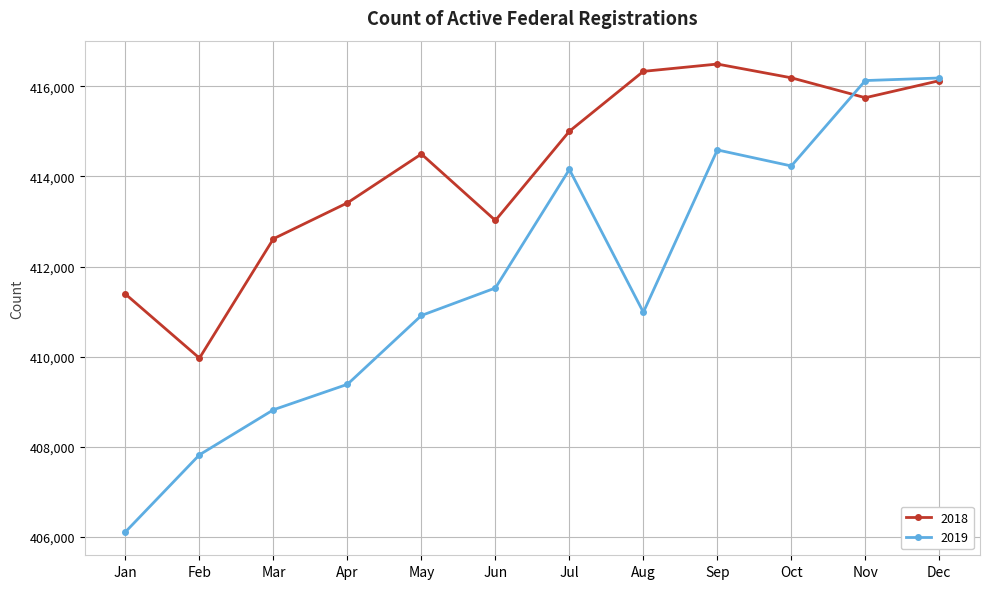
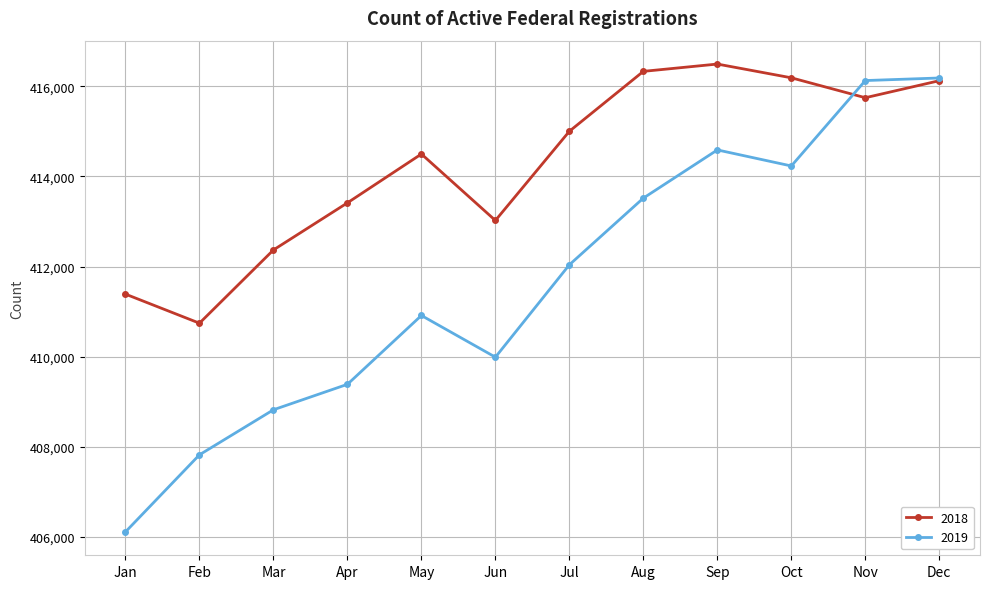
  {
    "2018": {
      "Jan": "411,400",
-     "Feb": "410,000",
-     "Mar": "412,600",
+     "Feb": "410,700",
+     "Mar": "412,400",
      "Apr": "413,400",
      "May": "414,500",
      "Jun": "413,000",
      "Jul": "415,000",
      "Aug": "416,300",
      "Sep": "416,500",
      "Oct": "416,200",
      "Nov": "415,700",
      "Dec": "416,100"
    },
    "2019": {
      "Jan": "406,100",
      "Feb": "407,800",
      "Mar": "408,800",
      "Apr": "409,400",
      "May": "410,900",
-     "Jun": "411,500",
-     "Jul": "414,200",
-     "Aug": "411,000",
+     "Jun": "410,000",
+     "Jul": "412,000",
+     "Aug": "413,500",
      "Sep": "414,600",
      "Oct": "414,200",
      "Nov": "416,100",
      "Dec": "416,200"
    }
  }
